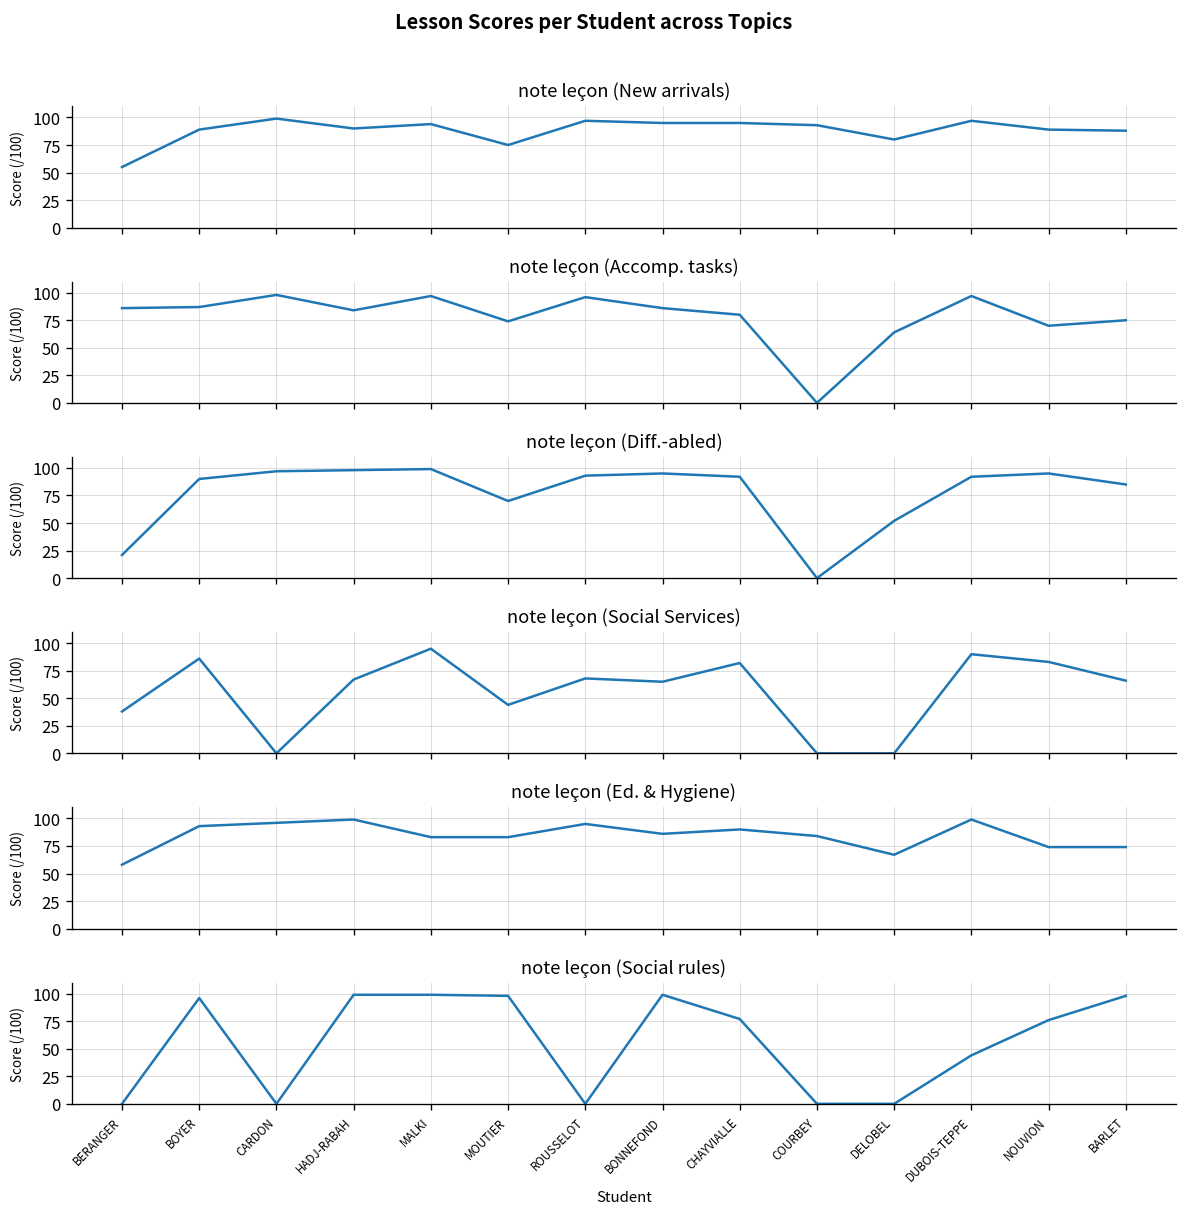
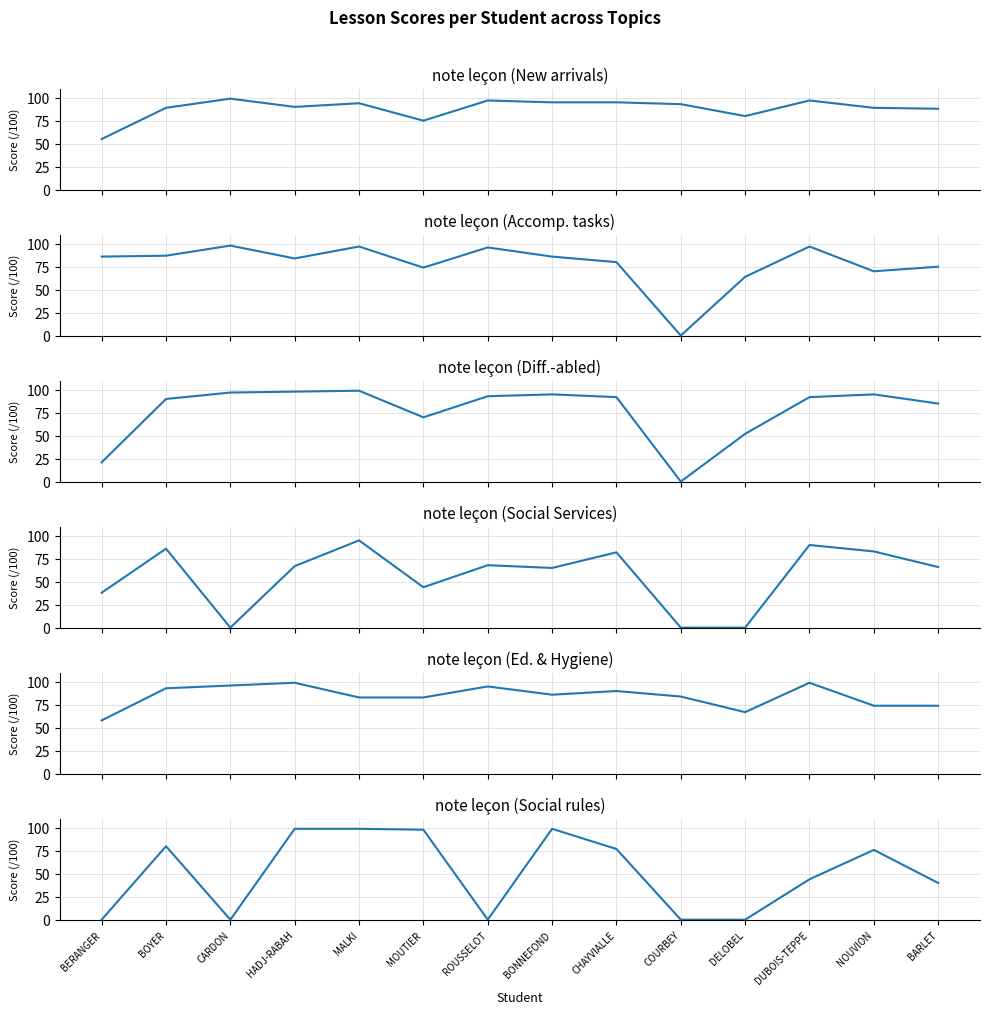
  {
    "note leçon (Social rules)": {
      "BERANGER": 0,
-     "BOYER": 100,
+     "BOYER": 80,
      "CARDON": 0,
      "HADJ-RABAH": 100,
      "MALKI": 100,
      "MOUTIER": 100,
      "ROUSSELOT": 0,
      "BONNEFOND": 100,
      "CHAYVIALLE": 80,
      "COURBEY": 0,
      "DELOBEL": 0,
      "DUBOIS-TEPPE": 40,
      "NOUVION": 80,
-     "BARLET": 100
+     "BARLET": 40
    }
  }
